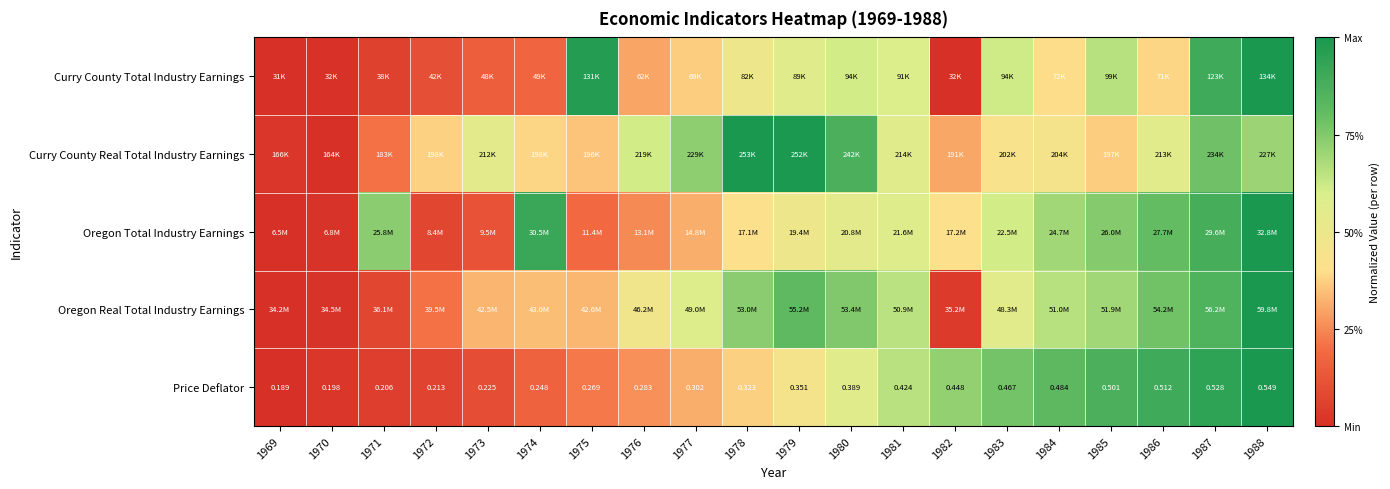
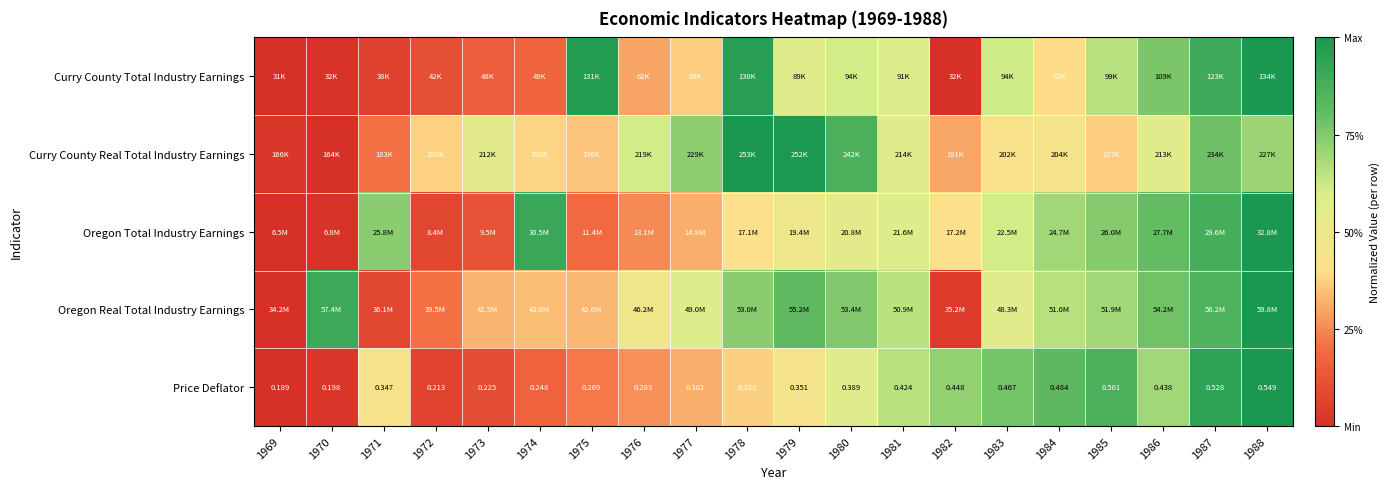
  {
    "Curry County Total Industry Earnings": {
      "1969": "31K",
      "1970": "32K",
      "1971": "38K",
      "1972": "42K",
      "1973": "48K",
      "1974": "49K",
      "1975": "131K",
      "1976": "62K",
      "1977": "69K",
-     "1978": "82K",
+     "1978": "130K",
      "1979": "89K",
      "1980": "94K",
      "1981": "91K",
      "1982": "32K",
      "1983": "94K",
      "1984": "72K",
      "1985": "99K",
-     "1986": "71K",
+     "1986": "109K",
      "1987": "123K",
      "1988": "134K"
    },
    "Curry County Real Total Industry Earnings": {
      "1969": "166K",
      "1970": "164K",
      "1971": "183K",
      "1972": "198K",
      "1973": "212K",
      "1974": "198K",
      "1975": "196K",
      "1976": "219K",
      "1977": "229K",
      "1978": "253K",
      "1979": "252K",
      "1980": "242K",
      "1981": "214K",
      "1982": "191K",
      "1983": "202K",
      "1984": "204K",
      "1985": "197K",
      "1986": "213K",
      "1987": "234K",
      "1988": "227K"
    },
    "Oregon Total Industry Earnings": {
      "1969": "6.5M",
      "1970": "6.8M",
      "1971": "25.8M",
      "1972": "8.4M",
      "1973": "9.5M",
      "1974": "30.5M",
      "1975": "11.4M",
      "1976": "13.1M",
      "1977": "14.8M",
      "1978": "17.1M",
      "1979": "19.4M",
      "1980": "20.8M",
      "1981": "21.6M",
      "1982": "17.2M",
      "1983": "22.5M",
      "1984": "24.7M",
      "1985": "26.0M",
      "1986": "27.7M",
      "1987": "29.6M",
      "1988": "32.8M"
    },
    "Oregon Real Total Industry Earnings": {
      "1969": "34.2M",
-     "1970": "34.5M",
+     "1970": "57.4M",
      "1971": "36.1M",
      "1972": "39.5M",
      "1973": "42.5M",
      "1974": "43.0M",
      "1975": "42.6M",
      "1976": "46.2M",
      "1977": "49.0M",
      "1978": "53.0M",
      "1979": "55.2M",
      "1980": "53.4M",
      "1981": "50.9M",
      "1982": "35.2M",
      "1983": "48.3M",
      "1984": "51.0M",
      "1985": "51.9M",
      "1986": "54.2M",
      "1987": "56.2M",
      "1988": "59.8M"
    },
    "Price Deflator": {
      "1969": "0.189",
      "1970": "0.198",
-     "1971": "0.206",
+     "1971": "0.347",
      "1972": "0.213",
      "1973": "0.225",
      "1974": "0.248",
      "1975": "0.269",
      "1976": "0.283",
      "1977": "0.302",
      "1978": "0.323",
      "1979": "0.351",
      "1980": "0.389",
      "1981": "0.424",
      "1982": "0.448",
      "1983": "0.467",
      "1984": "0.484",
      "1985": "0.501",
-     "1986": "0.512",
+     "1986": "0.438",
      "1987": "0.528",
      "1988": "0.549"
    }
  }
